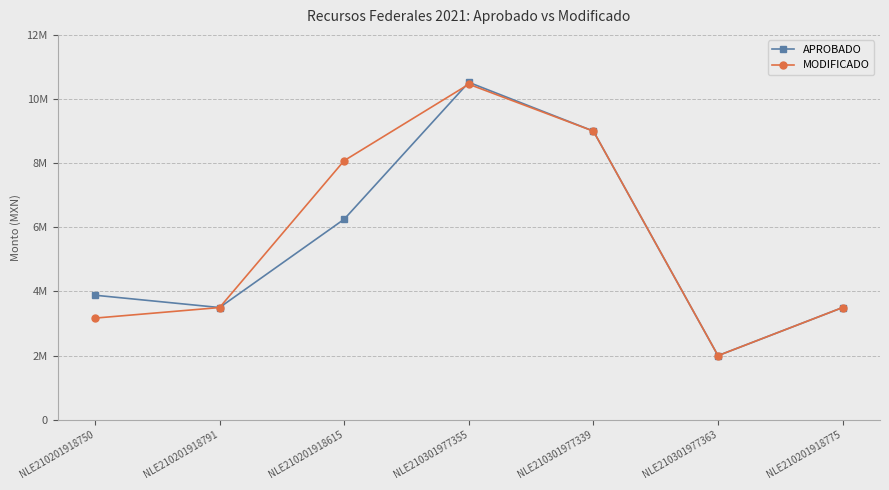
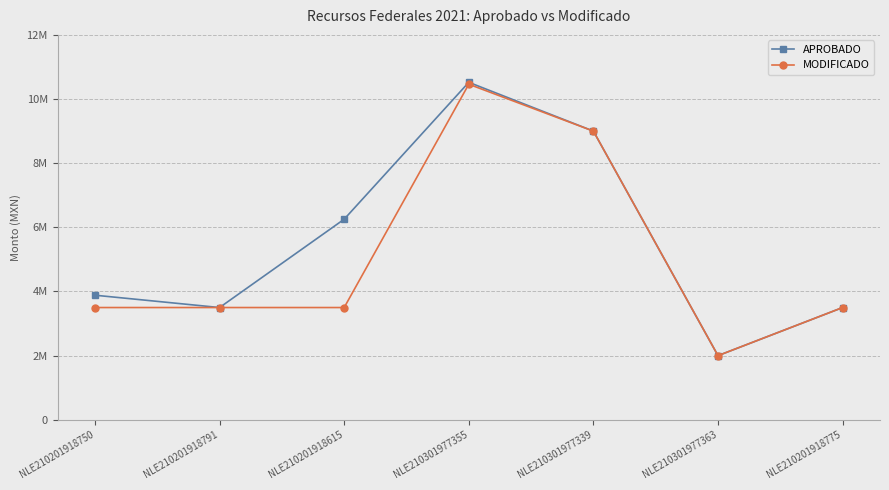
  {
    "APROBADO": {
      "NLE210201918750": 3900000,
      "NLE210201918615": 6300000
    },
    "MODIFICADO": {
-     "NLE210201918750": 3200000,
-     "NLE210201918615": 8100000
+     "NLE210201918750": 3500000,
+     "NLE210201918615": 3500000
    }
  }
